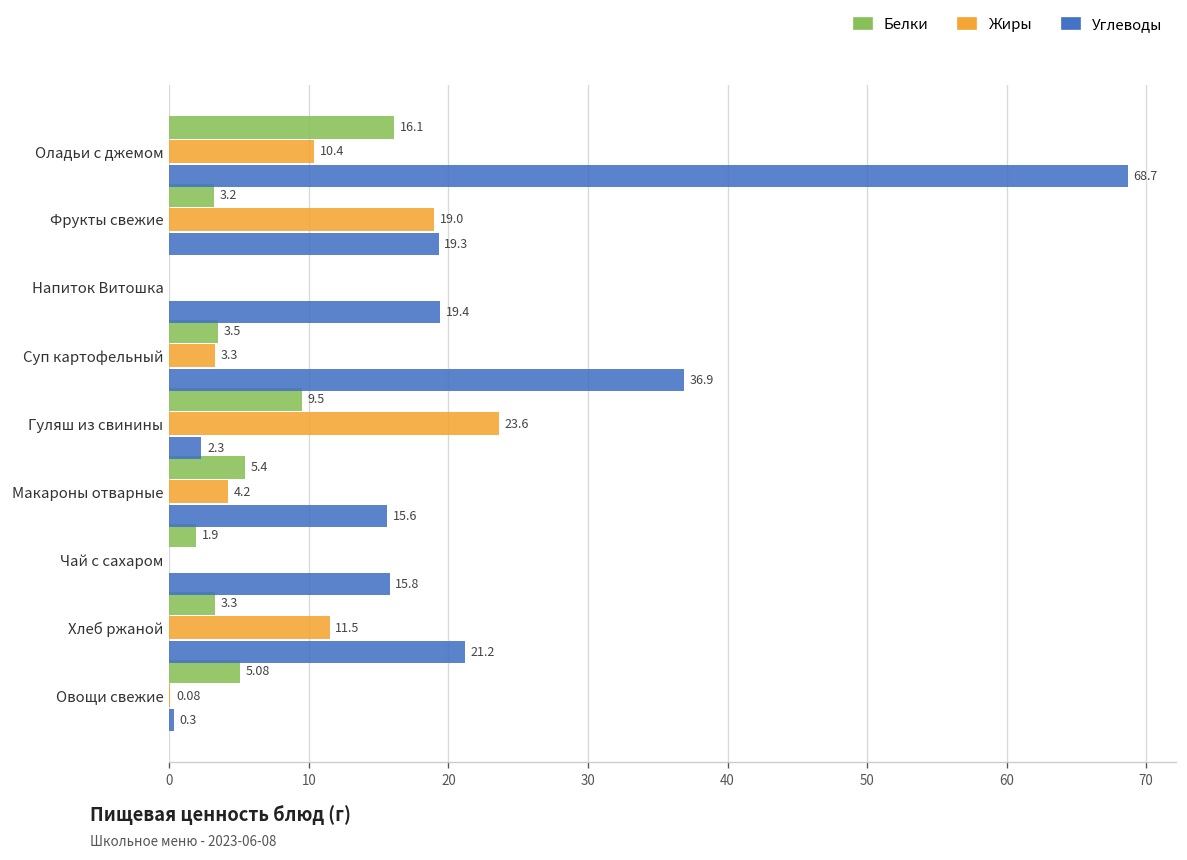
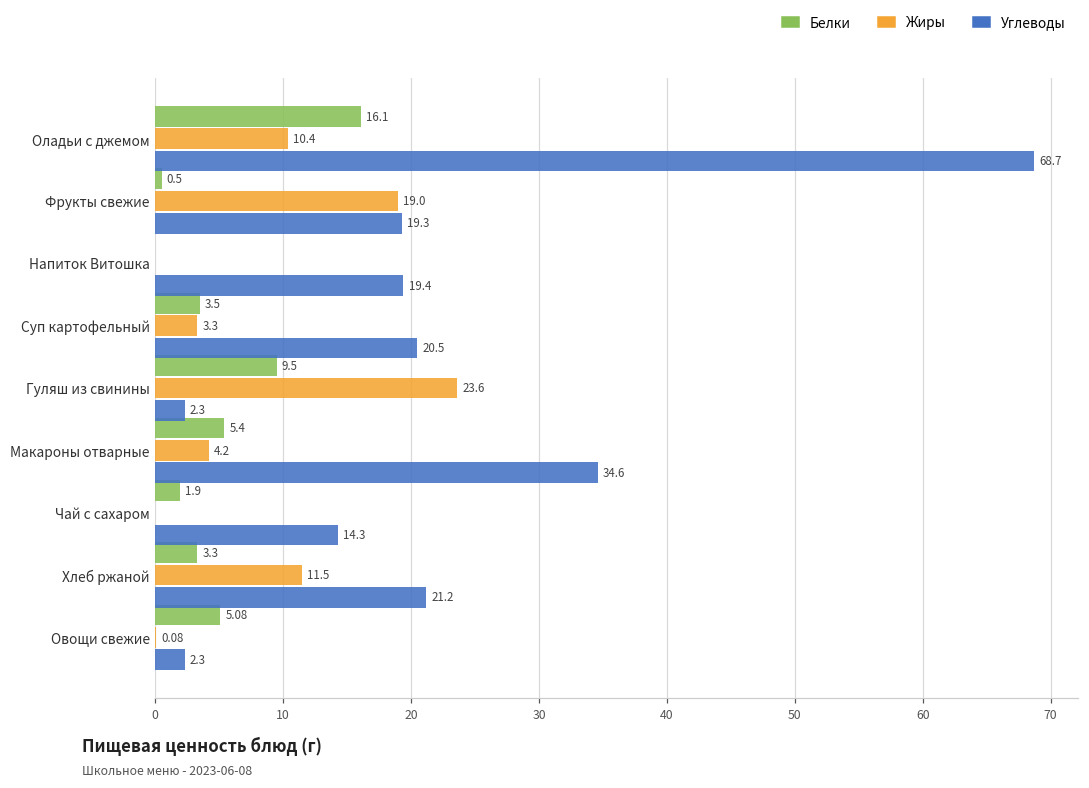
  {
    "Белки": {
      "Оладьи с джемом": 16.1,
-     "Фрукты свежие": 3.2,
+     "Фрукты свежие": 0.5,
      "Суп картофельный": 3.5,
      "Гуляш из свинины": 9.5,
      "Макароны отварные": 5.4,
      "Чай с сахаром": 1.9,
      "Хлеб ржаной": 3.3,
      "Овощи свежие": 5.08
    },
    "Жиры": {
      "Оладьи с джемом": 10.4,
      "Фрукты свежие": 19.0,
      "Суп картофельный": 3.3,
      "Гуляш из свинины": 23.6,
      "Макароны отварные": 4.2,
      "Хлеб ржаной": 11.5,
      "Овощи свежие": 0.08
    },
    "Углеводы": {
      "Оладьи с джемом": 68.7,
      "Фрукты свежие": 19.3,
      "Напиток Витошка": 19.4,
-     "Суп картофельный": 36.9,
+     "Суп картофельный": 20.5,
      "Гуляш из свинины": 2.3,
-     "Макароны отварные": 15.6,
-     "Чай с сахаром": 15.8,
+     "Макароны отварные": 34.6,
+     "Чай с сахаром": 14.3,
      "Хлеб ржаной": 21.2,
-     "Овощи свежие": 0.3
+     "Овощи свежие": 2.3
    }
  }
